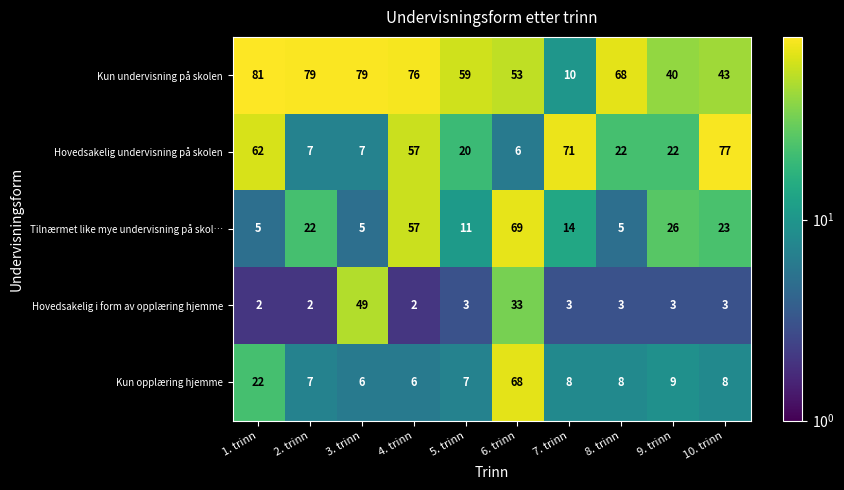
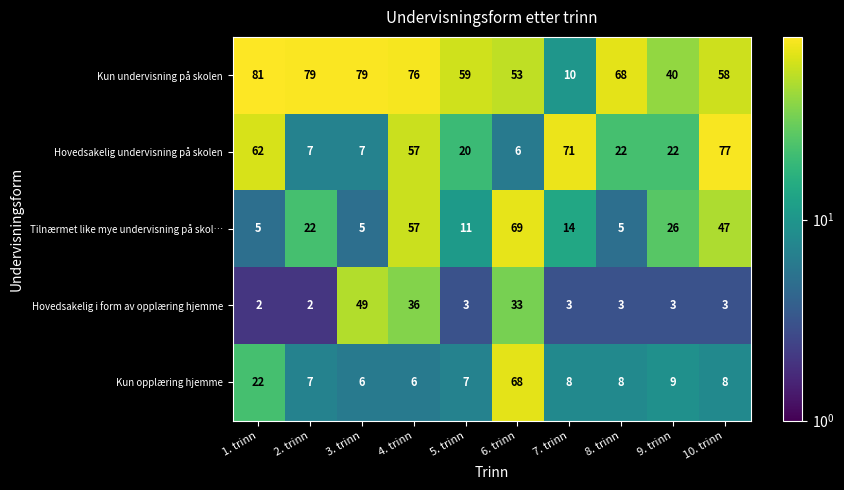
  {
    "Kun undervisning på skolen": {
      "1. trinn": 81,
      "2. trinn": 79,
      "3. trinn": 79,
      "4. trinn": 76,
      "5. trinn": 59,
      "6. trinn": 53,
      "7. trinn": 10,
      "8. trinn": 68,
      "9. trinn": 40,
-     "10. trinn": 43
+     "10. trinn": 58
    },
    "Hovedsakelig undervisning på skolen": {
      "1. trinn": 62,
      "2. trinn": 7,
      "3. trinn": 7,
      "4. trinn": 57,
      "5. trinn": 20,
      "6. trinn": 6,
      "7. trinn": 71,
      "8. trinn": 22,
      "9. trinn": 22,
      "10. trinn": 77
    },
    "Tilnærmet like mye undervisning på skol…": {
      "1. trinn": 5,
      "2. trinn": 22,
      "3. trinn": 5,
      "4. trinn": 57,
      "5. trinn": 11,
      "6. trinn": 69,
      "7. trinn": 14,
      "8. trinn": 5,
      "9. trinn": 26,
-     "10. trinn": 23
+     "10. trinn": 47
    },
    "Hovedsakelig i form av opplæring hjemme": {
      "1. trinn": 2,
      "2. trinn": 2,
      "3. trinn": 49,
-     "4. trinn": 2,
+     "4. trinn": 36,
      "5. trinn": 3,
      "6. trinn": 33,
      "7. trinn": 3,
      "8. trinn": 3,
      "9. trinn": 3,
      "10. trinn": 3
    },
    "Kun opplæring hjemme": {
      "1. trinn": 22,
      "2. trinn": 7,
      "3. trinn": 6,
      "4. trinn": 6,
      "5. trinn": 7,
      "6. trinn": 68,
      "7. trinn": 8,
      "8. trinn": 8,
      "9. trinn": 9,
      "10. trinn": 8
    }
  }
